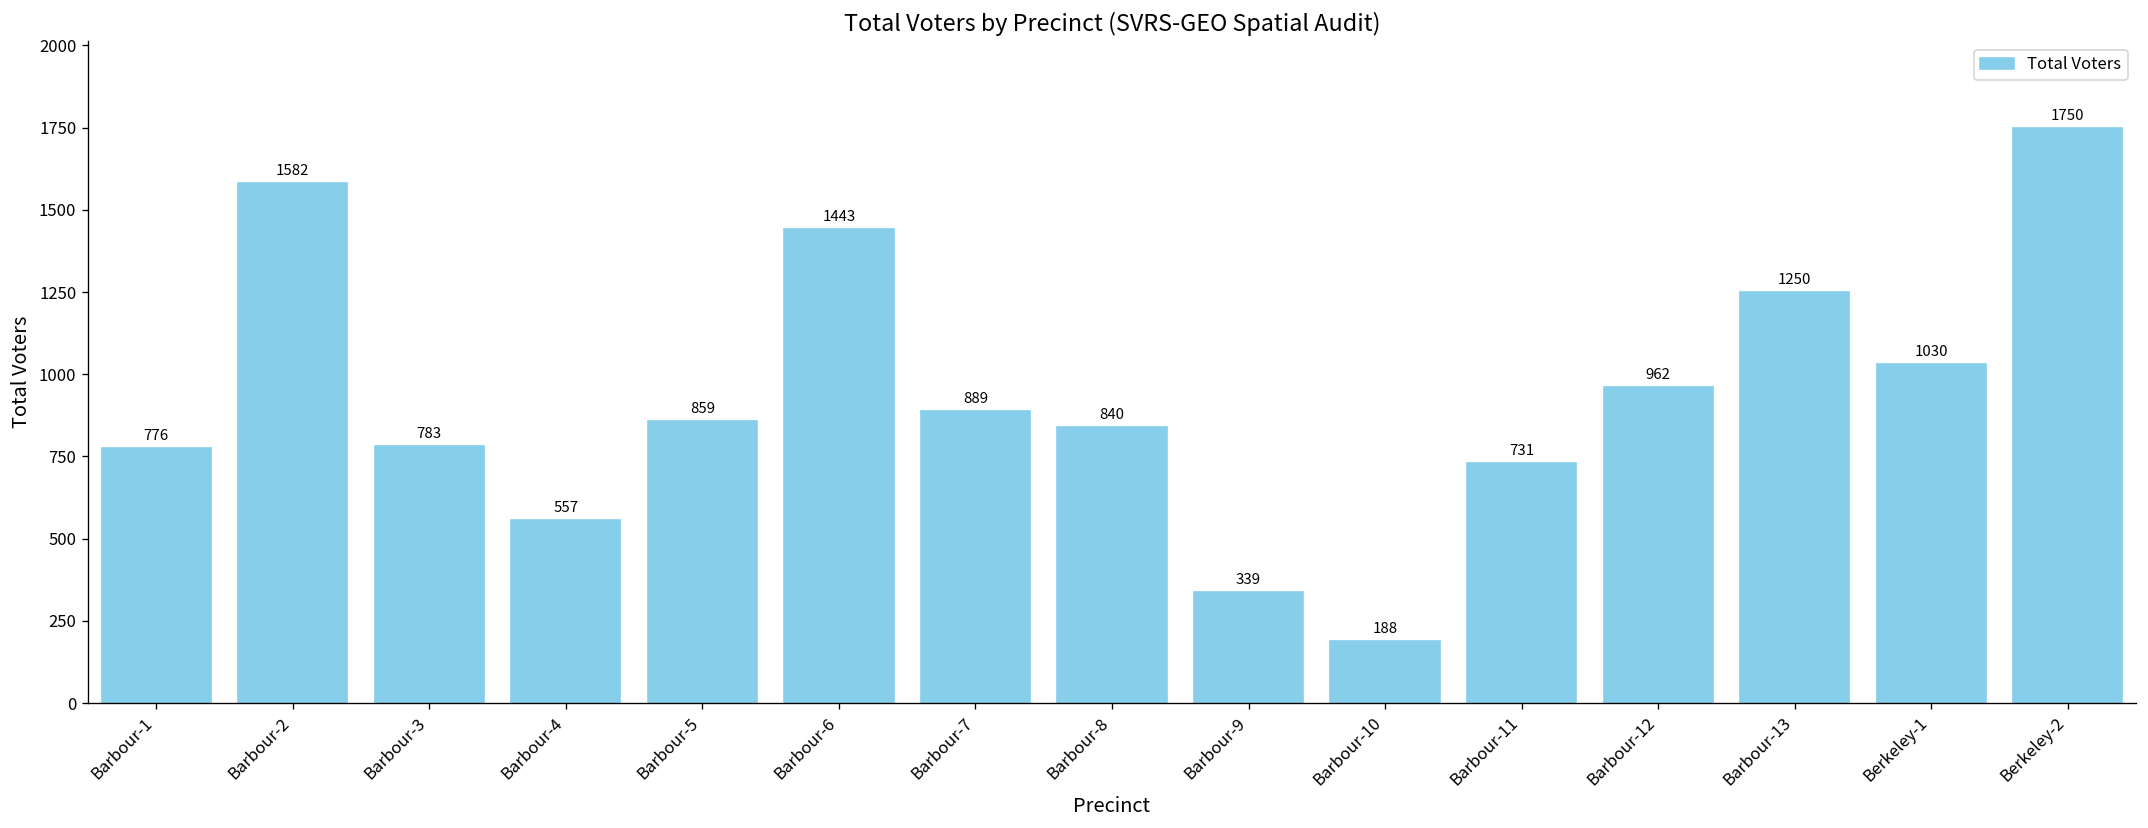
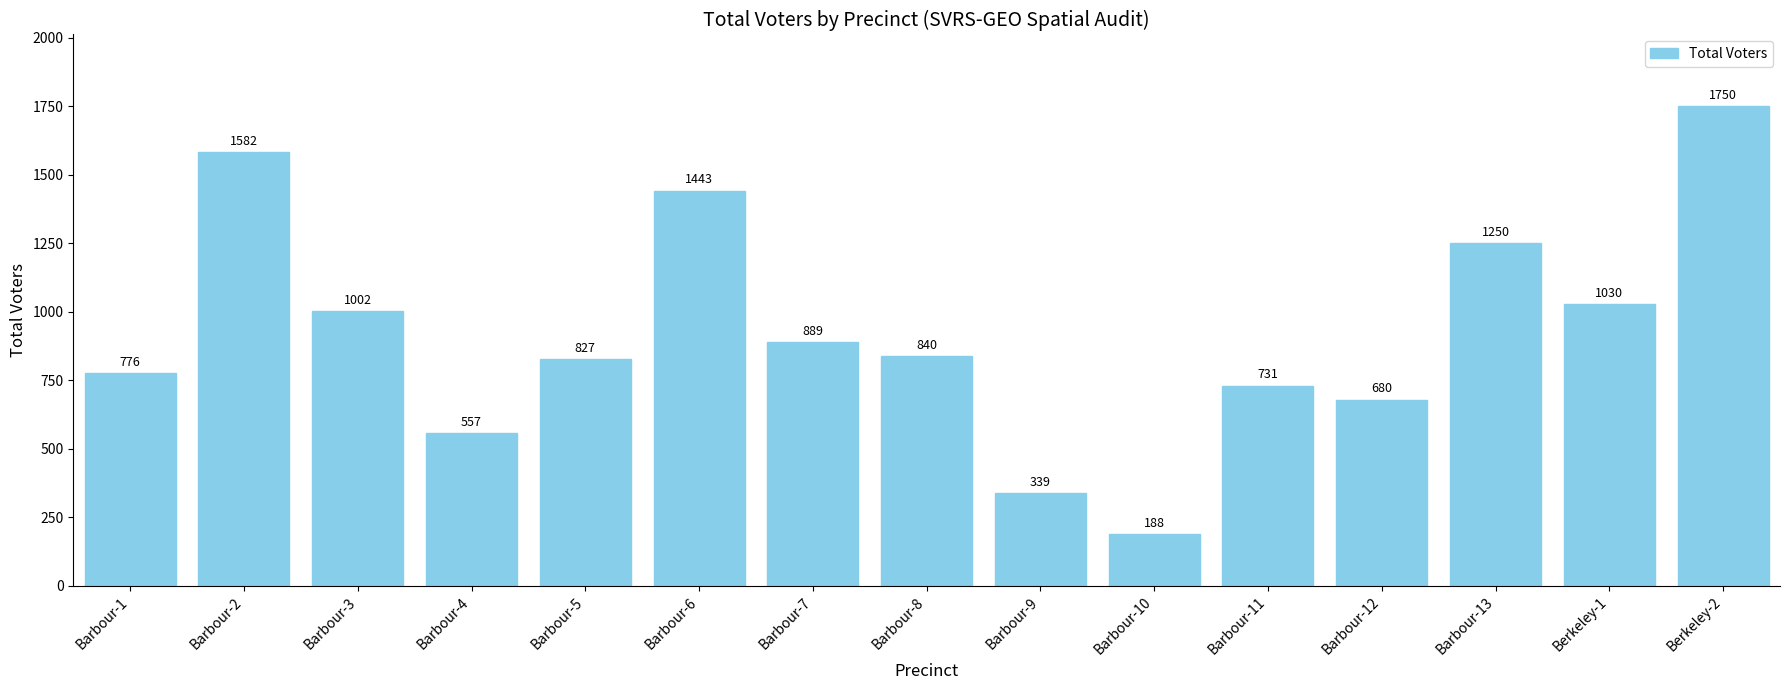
  {
    "Barbour-1": 776,
    "Barbour-2": 1582,
-   "Barbour-3": 783,
+   "Barbour-3": 1002,
    "Barbour-4": 557,
-   "Barbour-5": 859,
+   "Barbour-5": 827,
    "Barbour-6": 1443,
    "Barbour-7": 889,
    "Barbour-8": 840,
    "Barbour-9": 339,
    "Barbour-10": 188,
    "Barbour-11": 731,
-   "Barbour-12": 962,
+   "Barbour-12": 680,
    "Barbour-13": 1250,
    "Berkeley-1": 1030,
    "Berkeley-2": 1750
  }
